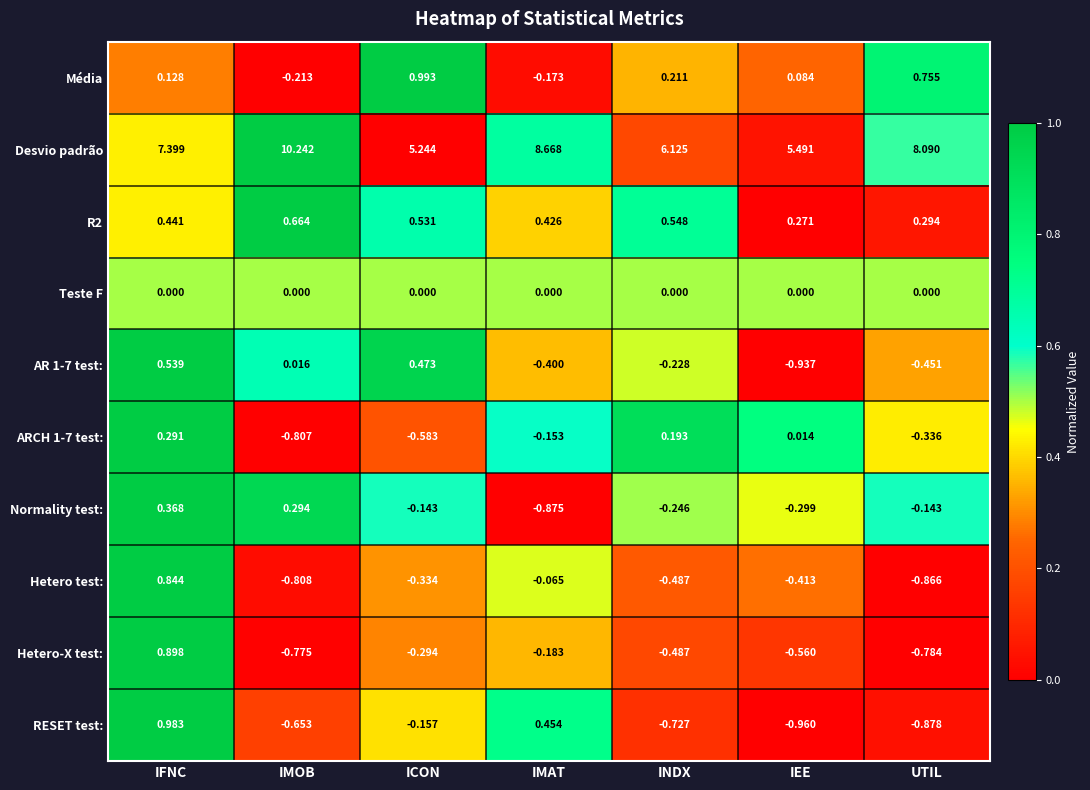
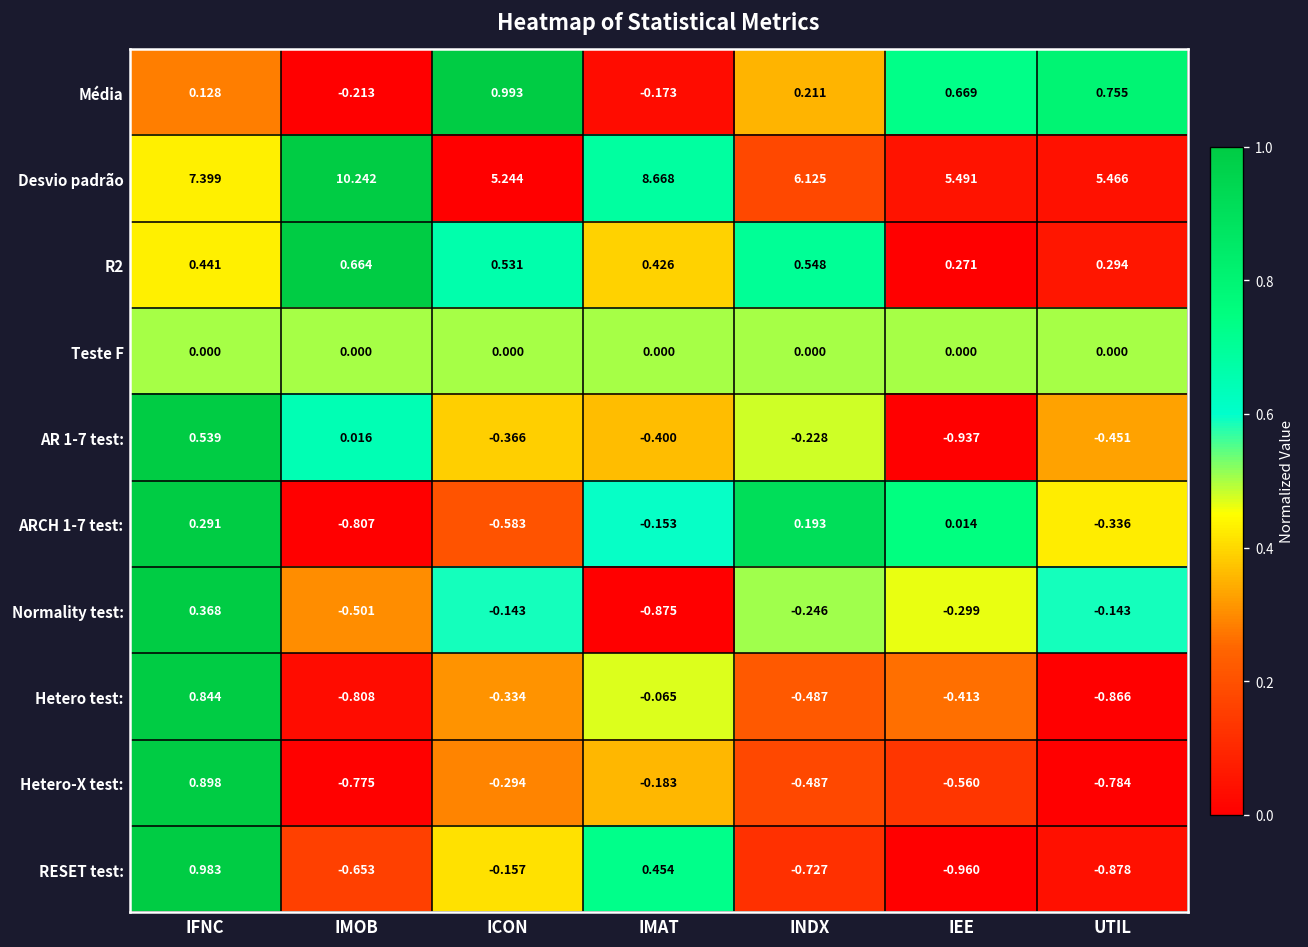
  {
    "Média": {
      "IFNC": 0.128,
      "IMOB": -0.213,
      "ICON": 0.993,
      "IMAT": -0.173,
      "INDX": 0.211,
-     "IEE": 0.084,
+     "IEE": 0.669,
      "UTIL": 0.755
    },
    "Desvio padrão": {
      "IFNC": 7.399,
      "IMOB": 10.242,
      "ICON": 5.244,
      "IMAT": 8.668,
      "INDX": 6.125,
      "IEE": 5.491,
-     "UTIL": 8.090
+     "UTIL": 5.466
    },
    "R2": {
      "IFNC": 0.441,
      "IMOB": 0.664,
      "ICON": 0.531,
      "IMAT": 0.426,
      "INDX": 0.548,
      "IEE": 0.271,
      "UTIL": 0.294
    },
    "Teste F": {
      "IFNC": 0.000,
      "IMOB": 0.000,
      "ICON": 0.000,
      "IMAT": 0.000,
      "INDX": 0.000,
      "IEE": 0.000,
      "UTIL": 0.000
    },
    "AR 1-7 test:": {
      "IFNC": 0.539,
      "IMOB": 0.016,
-     "ICON": 0.473,
+     "ICON": -0.366,
      "IMAT": -0.400,
      "INDX": -0.228,
      "IEE": -0.937,
      "UTIL": -0.451
    },
    "ARCH 1-7 test:": {
      "IFNC": 0.291,
      "IMOB": -0.807,
      "ICON": -0.583,
      "IMAT": -0.153,
      "INDX": 0.193,
      "IEE": 0.014,
      "UTIL": -0.336
    },
    "Normality test:": {
      "IFNC": 0.368,
-     "IMOB": 0.294,
+     "IMOB": -0.501,
      "ICON": -0.143,
      "IMAT": -0.875,
      "INDX": -0.246,
      "IEE": -0.299,
      "UTIL": -0.143
    },
    "Hetero test:": {
      "IFNC": 0.844,
      "IMOB": -0.808,
      "ICON": -0.334,
      "IMAT": -0.065,
      "INDX": -0.487,
      "IEE": -0.413,
      "UTIL": -0.866
    },
    "Hetero-X test:": {
      "IFNC": 0.898,
      "IMOB": -0.775,
      "ICON": -0.294,
      "IMAT": -0.183,
      "INDX": -0.487,
      "IEE": -0.560,
      "UTIL": -0.784
    },
    "RESET test:": {
      "IFNC": 0.983,
      "IMOB": -0.653,
      "ICON": -0.157,
      "IMAT": 0.454,
      "INDX": -0.727,
      "IEE": -0.960,
      "UTIL": -0.878
    }
  }
